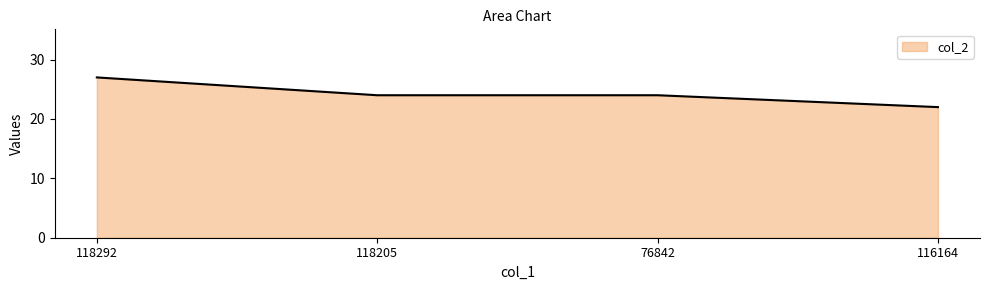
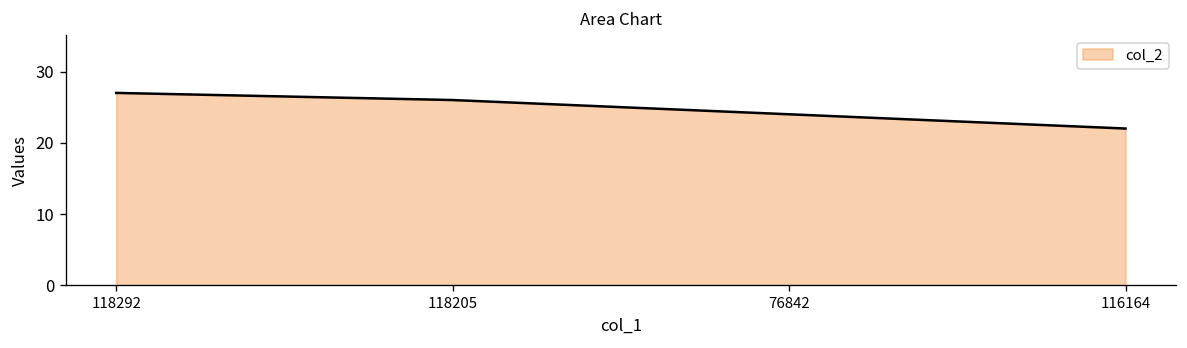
  {
    "118292": 27,
-   "118205": 24,
+   "118205": 26,
    "76842": 24,
    "116164": 22
  }
